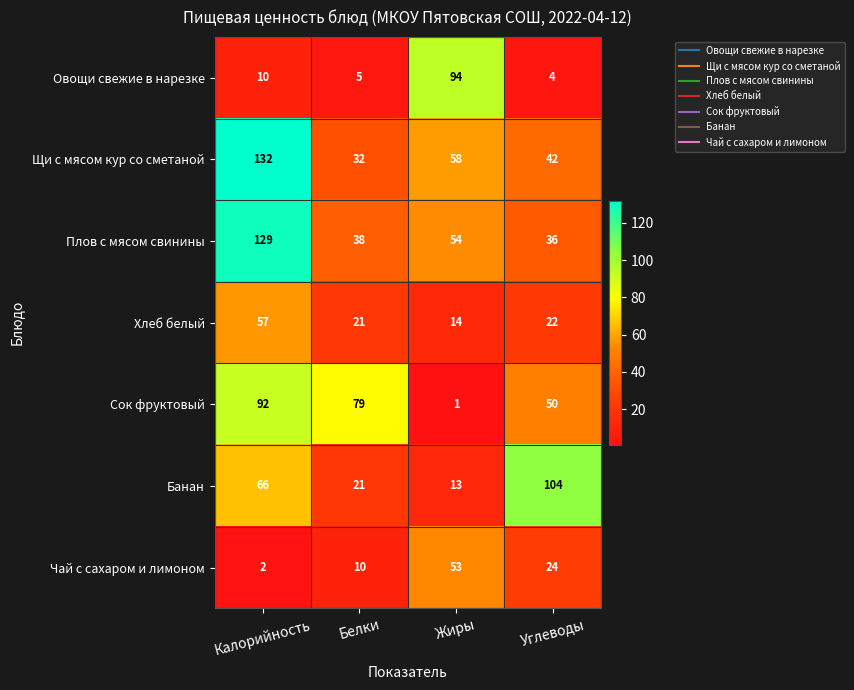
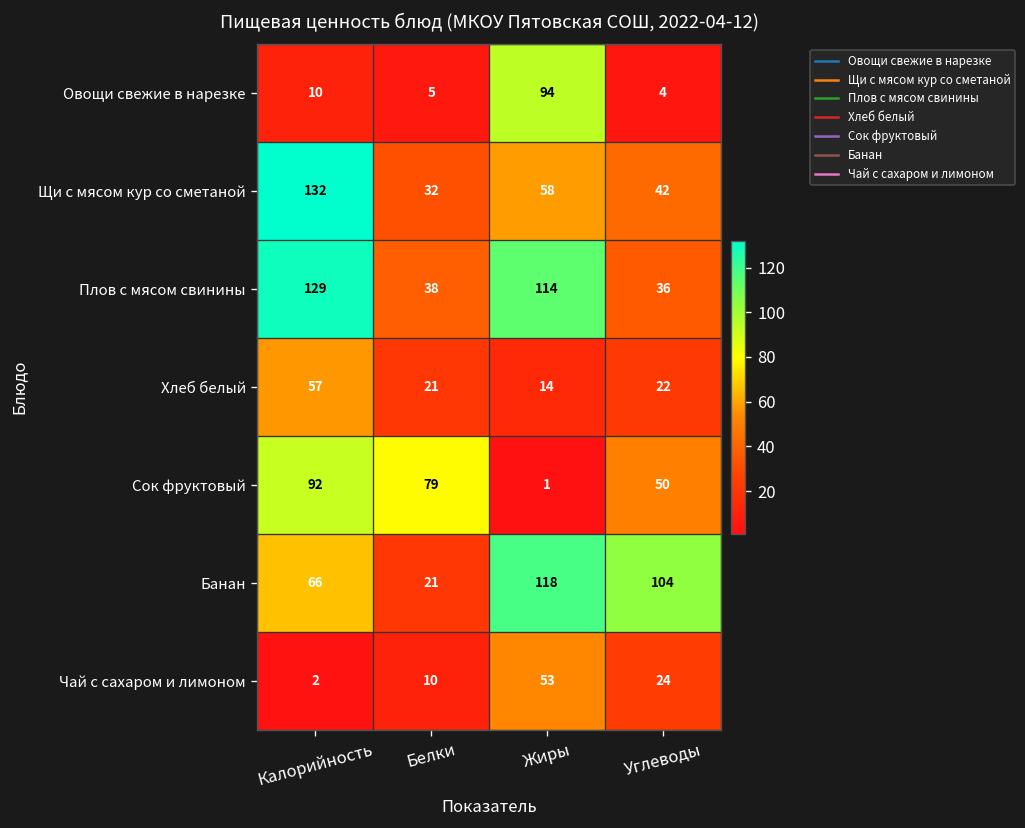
  {
    "Овощи свежие в нарезке": {
      "Калорийность": 10,
      "Белки": 5,
      "Жиры": 94,
      "Углеводы": 4
    },
    "Щи с мясом кур со сметаной": {
      "Калорийность": 132,
      "Белки": 32,
      "Жиры": 58,
      "Углеводы": 42
    },
    "Плов с мясом свинины": {
      "Калорийность": 129,
      "Белки": 38,
-     "Жиры": 54,
+     "Жиры": 114,
      "Углеводы": 36
    },
    "Хлеб белый": {
      "Калорийность": 57,
      "Белки": 21,
      "Жиры": 14,
      "Углеводы": 22
    },
    "Сок фруктовый": {
      "Калорийность": 92,
      "Белки": 79,
      "Жиры": 1,
      "Углеводы": 50
    },
    "Банан": {
      "Калорийность": 66,
      "Белки": 21,
-     "Жиры": 13,
+     "Жиры": 118,
      "Углеводы": 104
    },
    "Чай с сахаром и лимоном": {
      "Калорийность": 2,
      "Белки": 10,
      "Жиры": 53,
      "Углеводы": 24
    }
  }
